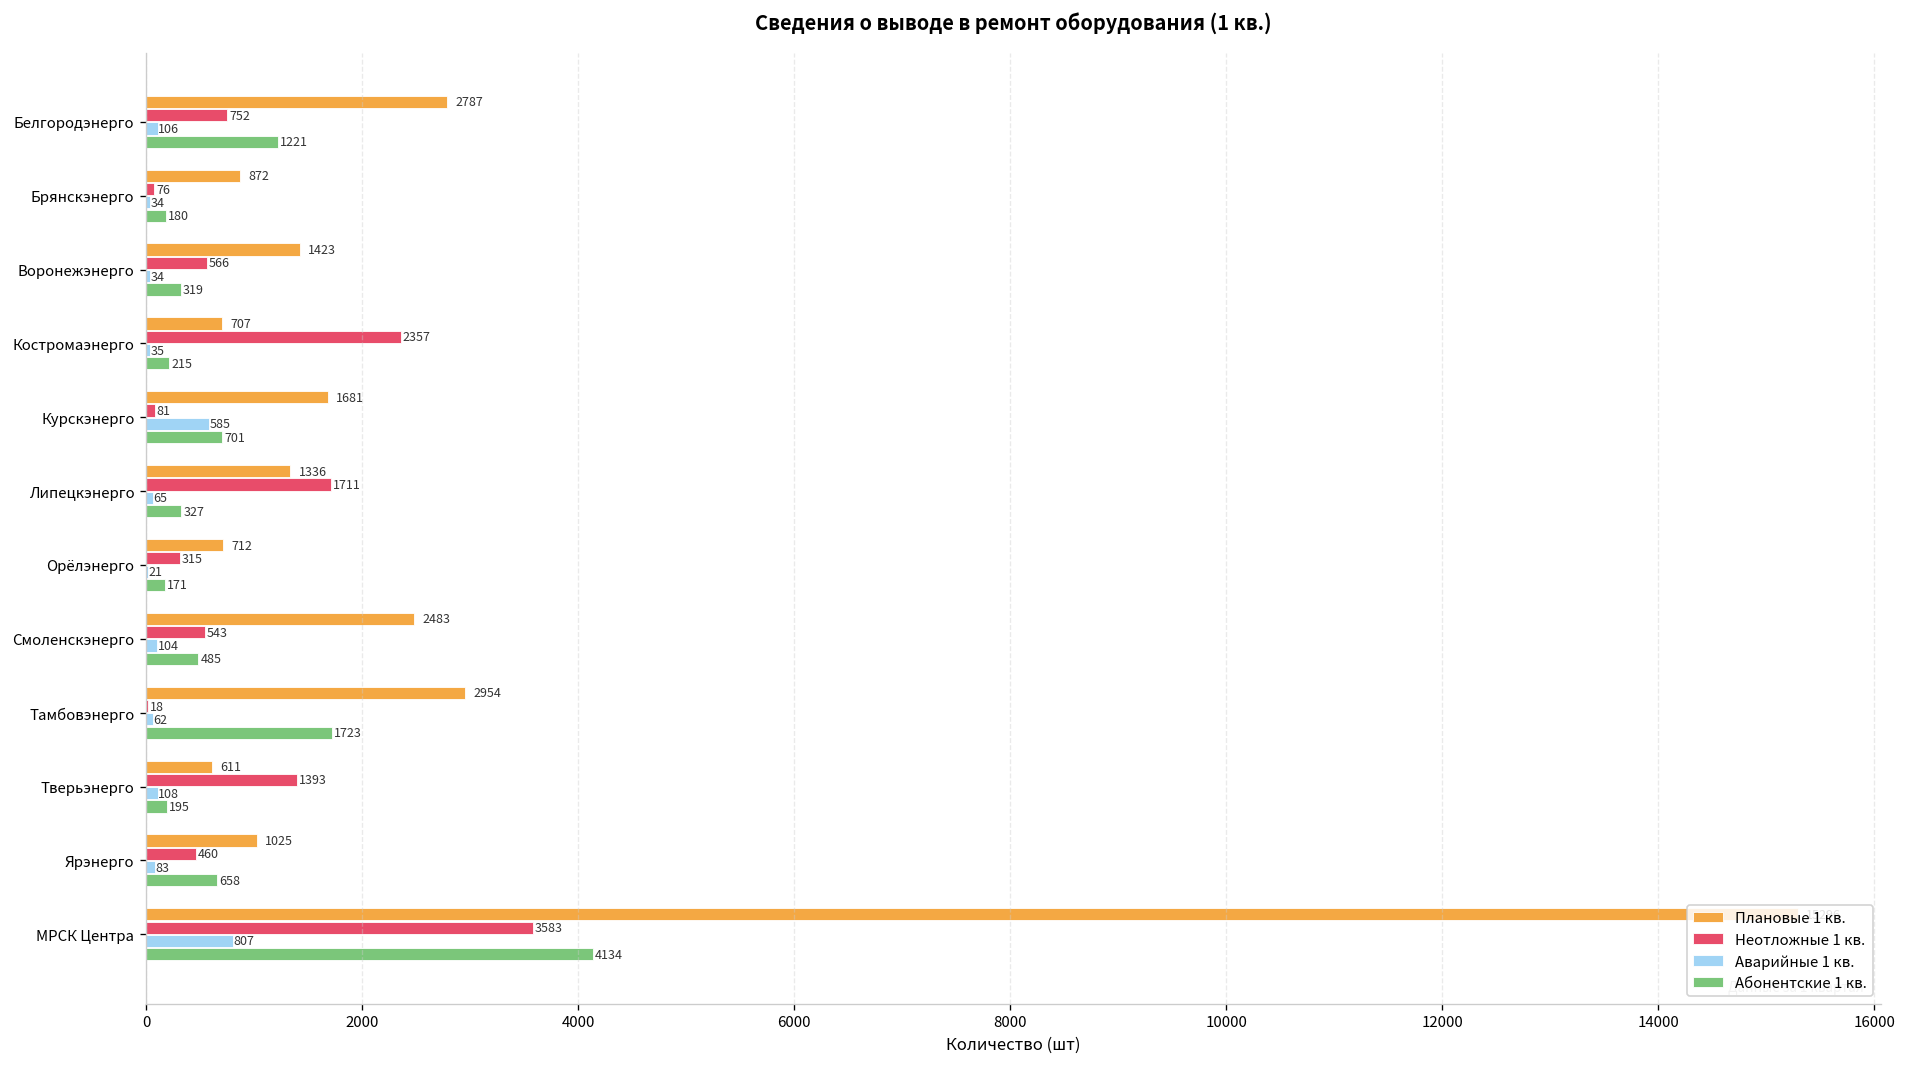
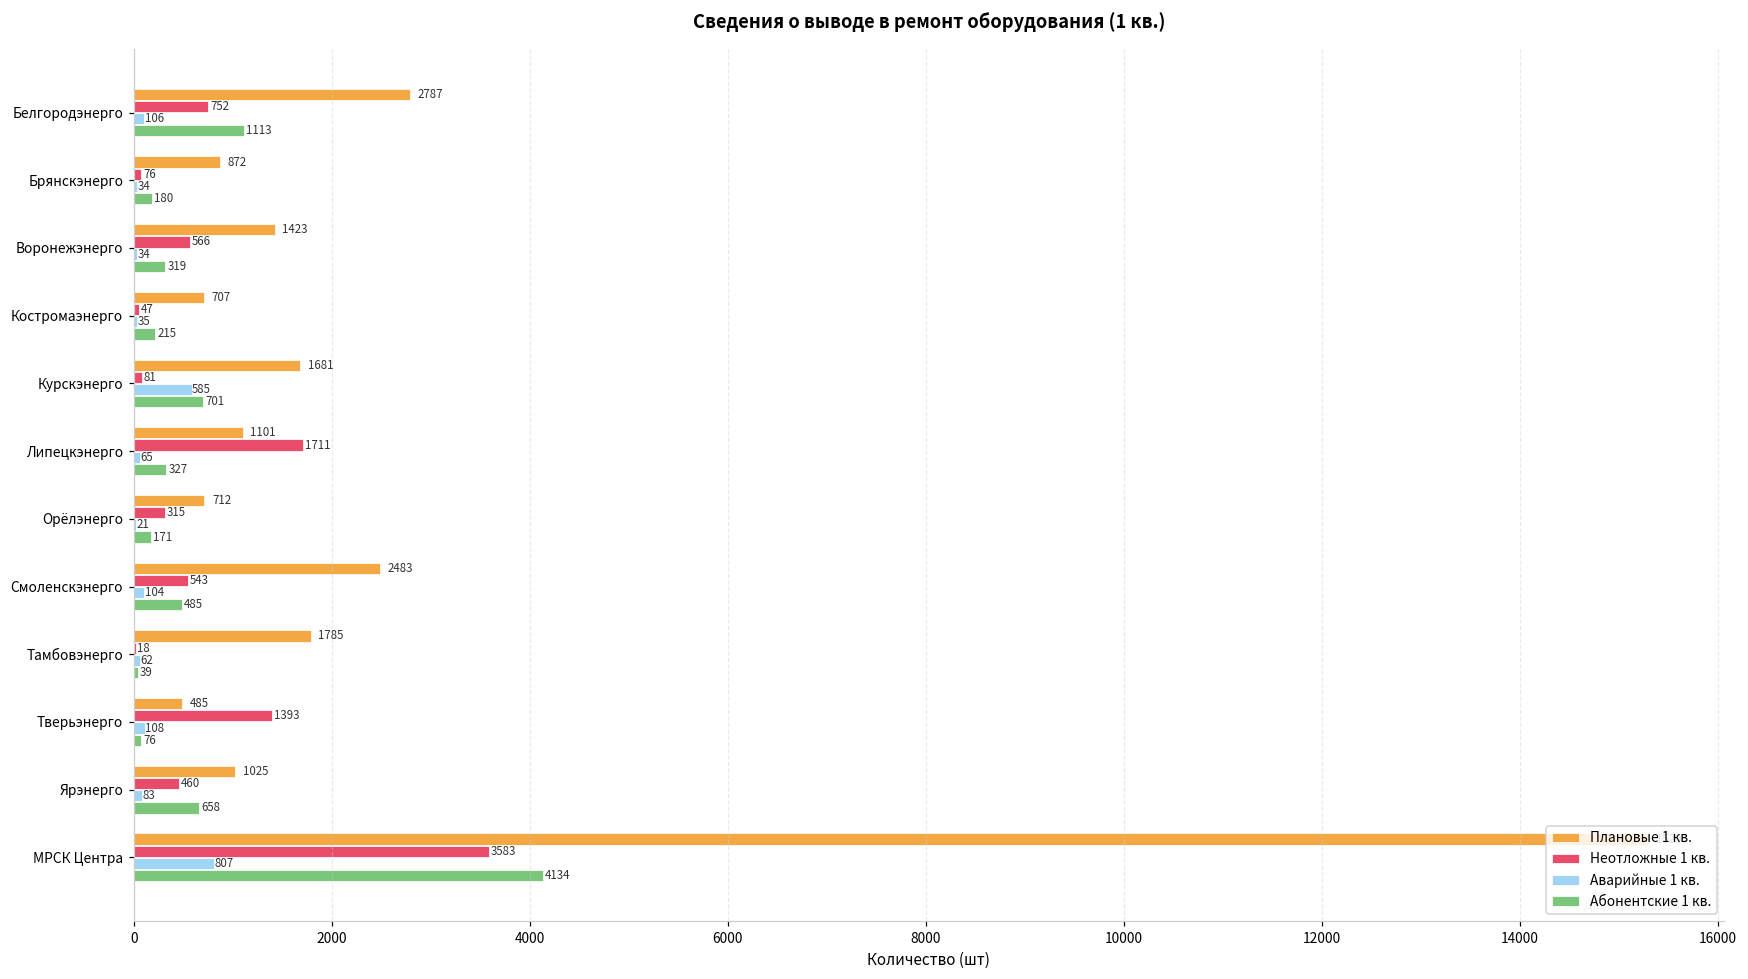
  {
    "Плановые 1 кв.": {
      "Белгородэнерго": 2787,
      "Брянскэнерго": 872,
      "Воронежэнерго": 1423,
      "Костромаэнерго": 707,
      "Курскэнерго": 1681,
-     "Липецкэнерго": 1336,
+     "Липецкэнерго": 1101,
      "Орёлэнерго": 712,
      "Смоленскэнерго": 2483,
-     "Тамбовэнерго": 2954,
-     "Тверьэнерго": 611,
+     "Тамбовэнерго": 1785,
+     "Тверьэнерго": 485,
      "Ярэнерго": 1025
    },
    "Неотложные 1 кв.": {
      "Белгородэнерго": 752,
      "Брянскэнерго": 76,
      "Воронежэнерго": 566,
-     "Костромаэнерго": 2357,
+     "Костромаэнерго": 47,
      "Курскэнерго": 81,
      "Липецкэнерго": 1711,
      "Орёлэнерго": 315,
      "Смоленскэнерго": 543,
      "Тамбовэнерго": 18,
      "Тверьэнерго": 1393,
      "Ярэнерго": 460,
      "МРСК Центра": 3583
    },
    "Аварийные 1 кв.": {
      "Белгородэнерго": 106,
      "Брянскэнерго": 34,
      "Воронежэнерго": 34,
      "Костромаэнерго": 35,
      "Курскэнерго": 585,
      "Липецкэнерго": 65,
      "Орёлэнерго": 21,
      "Смоленскэнерго": 104,
      "Тамбовэнерго": 62,
      "Тверьэнерго": 108,
      "Ярэнерго": 83,
      "МРСК Центра": 807
    },
    "Абонентские 1 кв.": {
-     "Белгородэнерго": 1221,
+     "Белгородэнерго": 1113,
      "Брянскэнерго": 180,
      "Воронежэнерго": 319,
      "Костромаэнерго": 215,
      "Курскэнерго": 701,
      "Липецкэнерго": 327,
      "Орёлэнерго": 171,
      "Смоленскэнерго": 485,
-     "Тамбовэнерго": 1723,
-     "Тверьэнерго": 195,
+     "Тамбовэнерго": 39,
+     "Тверьэнерго": 76,
      "Ярэнерго": 658,
      "МРСК Центра": 4134
    }
  }
